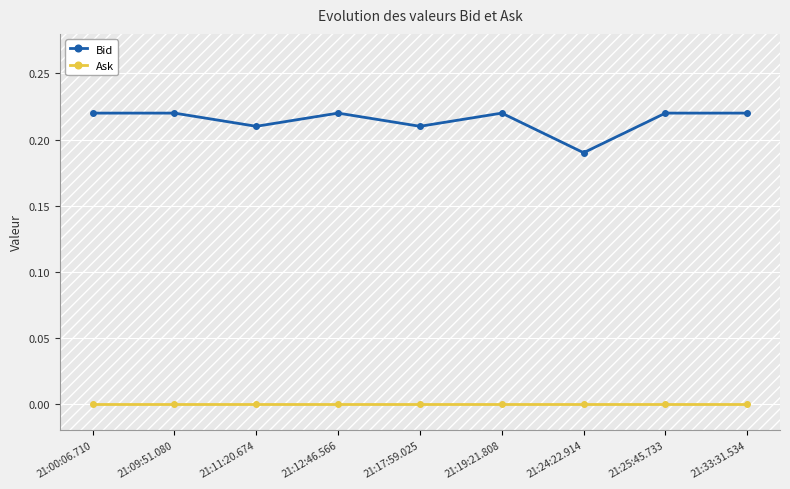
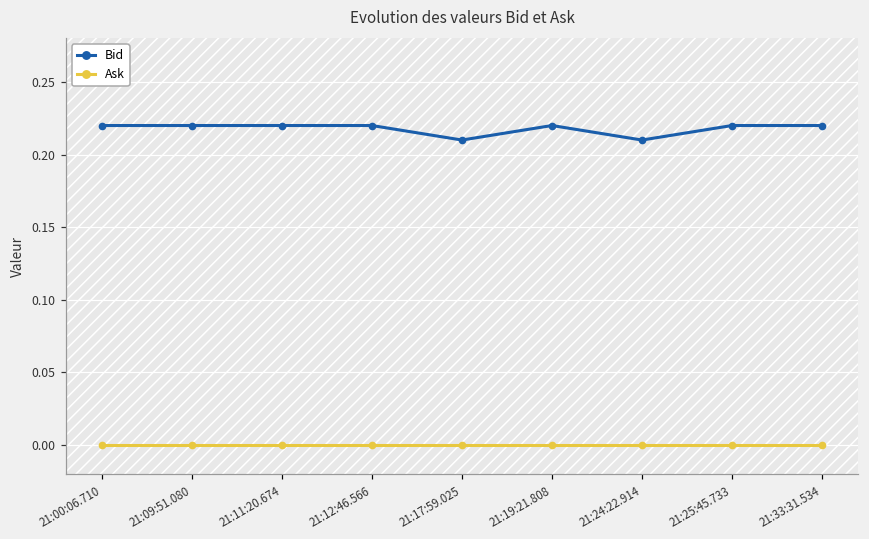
  {
    "Bid": {
      "21:00:06.710": 0.22,
      "21:09:51.080": 0.22,
-     "21:11:20.674": 0.21,
+     "21:11:20.674": 0.22,
      "21:12:46.566": 0.22,
      "21:17:59.025": 0.21,
      "21:19:21.808": 0.22,
-     "21:24:22.914": 0.19,
+     "21:24:22.914": 0.21,
      "21:25:45.733": 0.22,
      "21:33:31.534": 0.22
    },
    "Ask": {
      "21:00:06.710": 0.00,
      "21:09:51.080": 0.00,
      "21:11:20.674": 0.00,
      "21:12:46.566": 0.00,
      "21:17:59.025": 0.00,
      "21:19:21.808": 0.00,
      "21:24:22.914": 0.00,
      "21:25:45.733": 0.00,
      "21:33:31.534": 0.00
    }
  }
